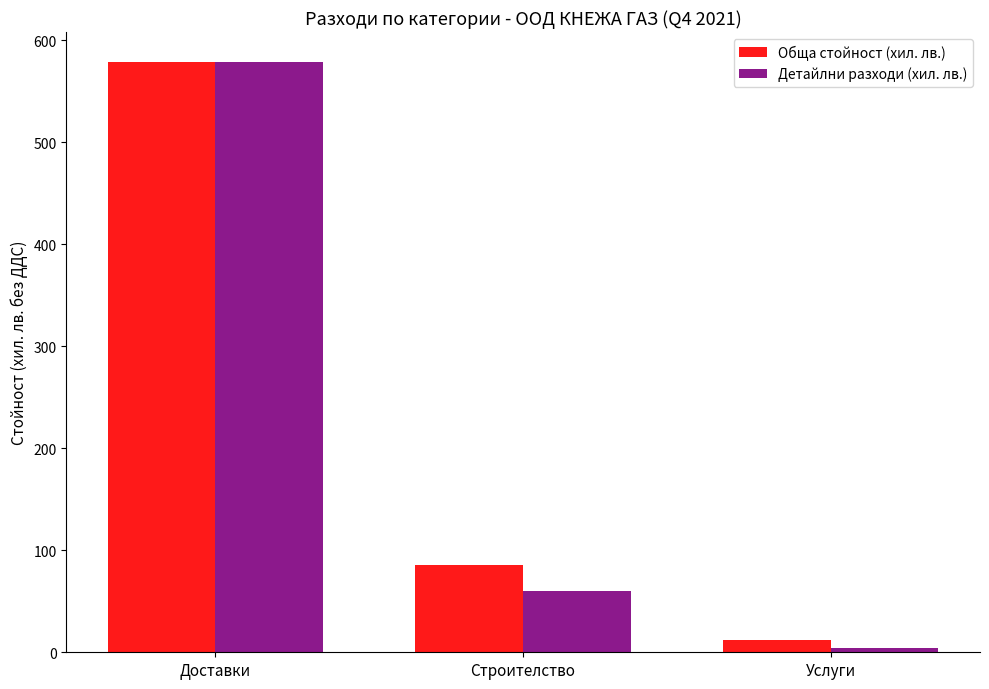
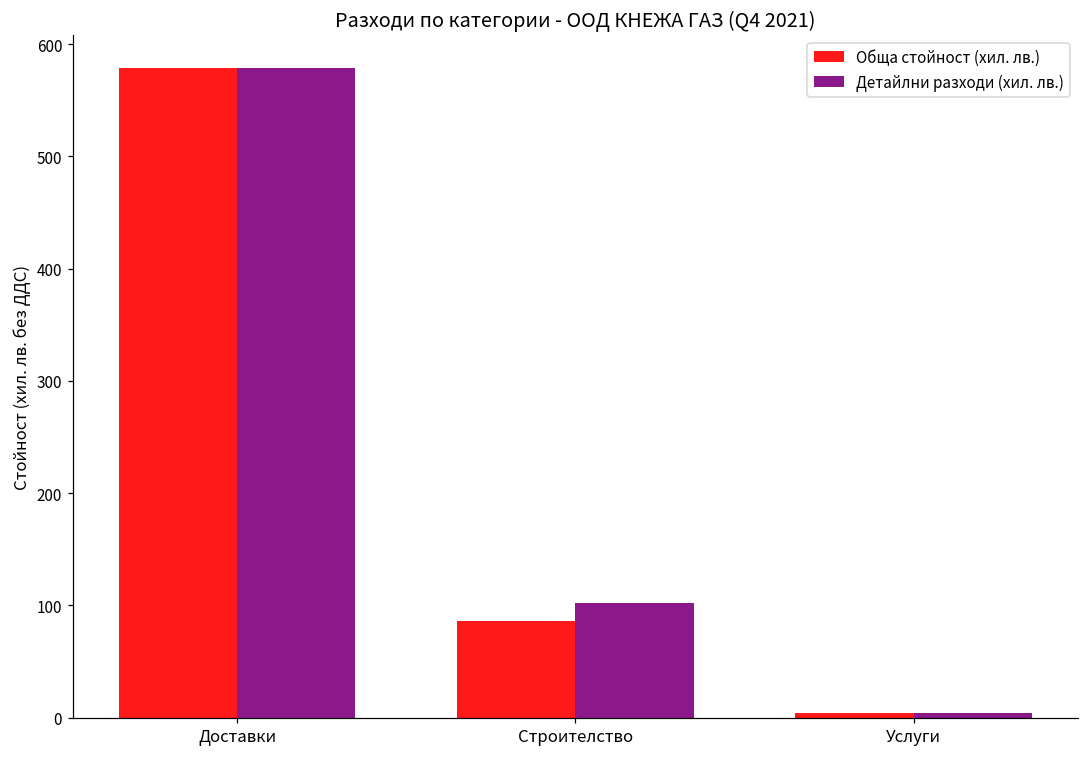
  {
    "Обща стойност (хил. лв.)": {
      "Доставки": 579,
      "Строителство": 86,
-     "Услуги": 12
+     "Услуги": 4
    },
    "Детайлни разходи (хил. лв.)": {
      "Доставки": 579,
-     "Строителство": 60,
+     "Строителство": 102,
      "Услуги": 4
    }
  }
